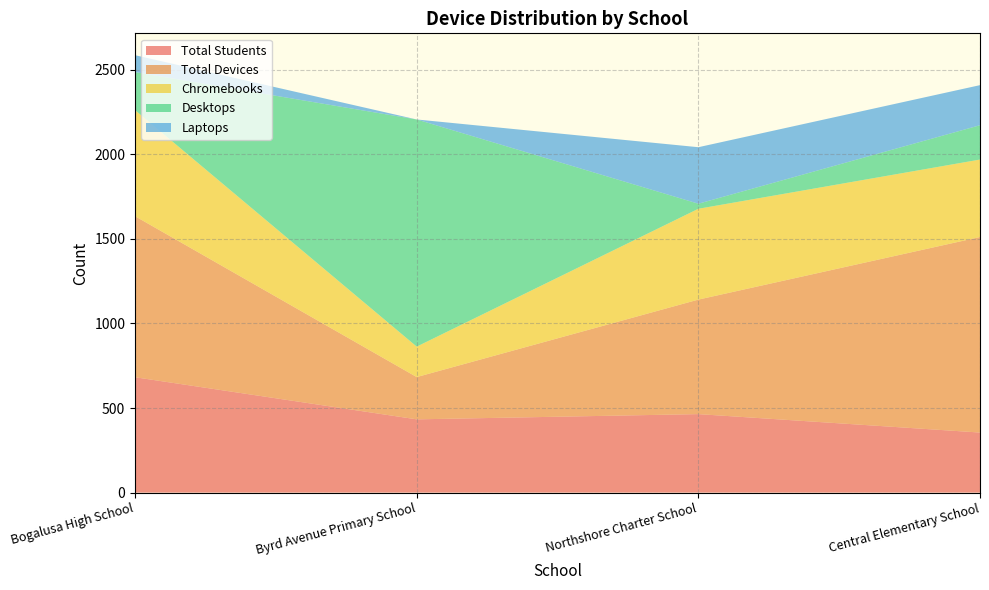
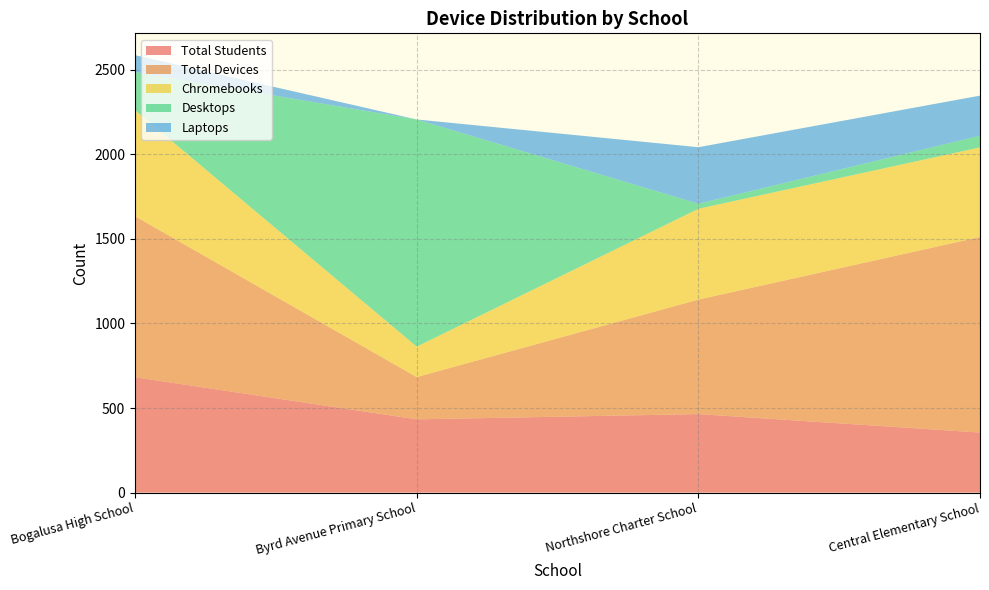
  {
    "Chromebooks": {
      "Bogalusa High School": 630,
      "Byrd Avenue Primary School": 180,
      "Northshore Charter School": 540,
-     "Central Elementary School": 460
+     "Central Elementary School": 530
    },
    "Desktops": {
      "Bogalusa High School": 230,
      "Northshore Charter School": 30,
-     "Central Elementary School": 200
+     "Central Elementary School": 70
    },
    "Laptops": {
      "Bogalusa High School": 100,
      "Northshore Charter School": 330,
      "Central Elementary School": 240
    }
  }
